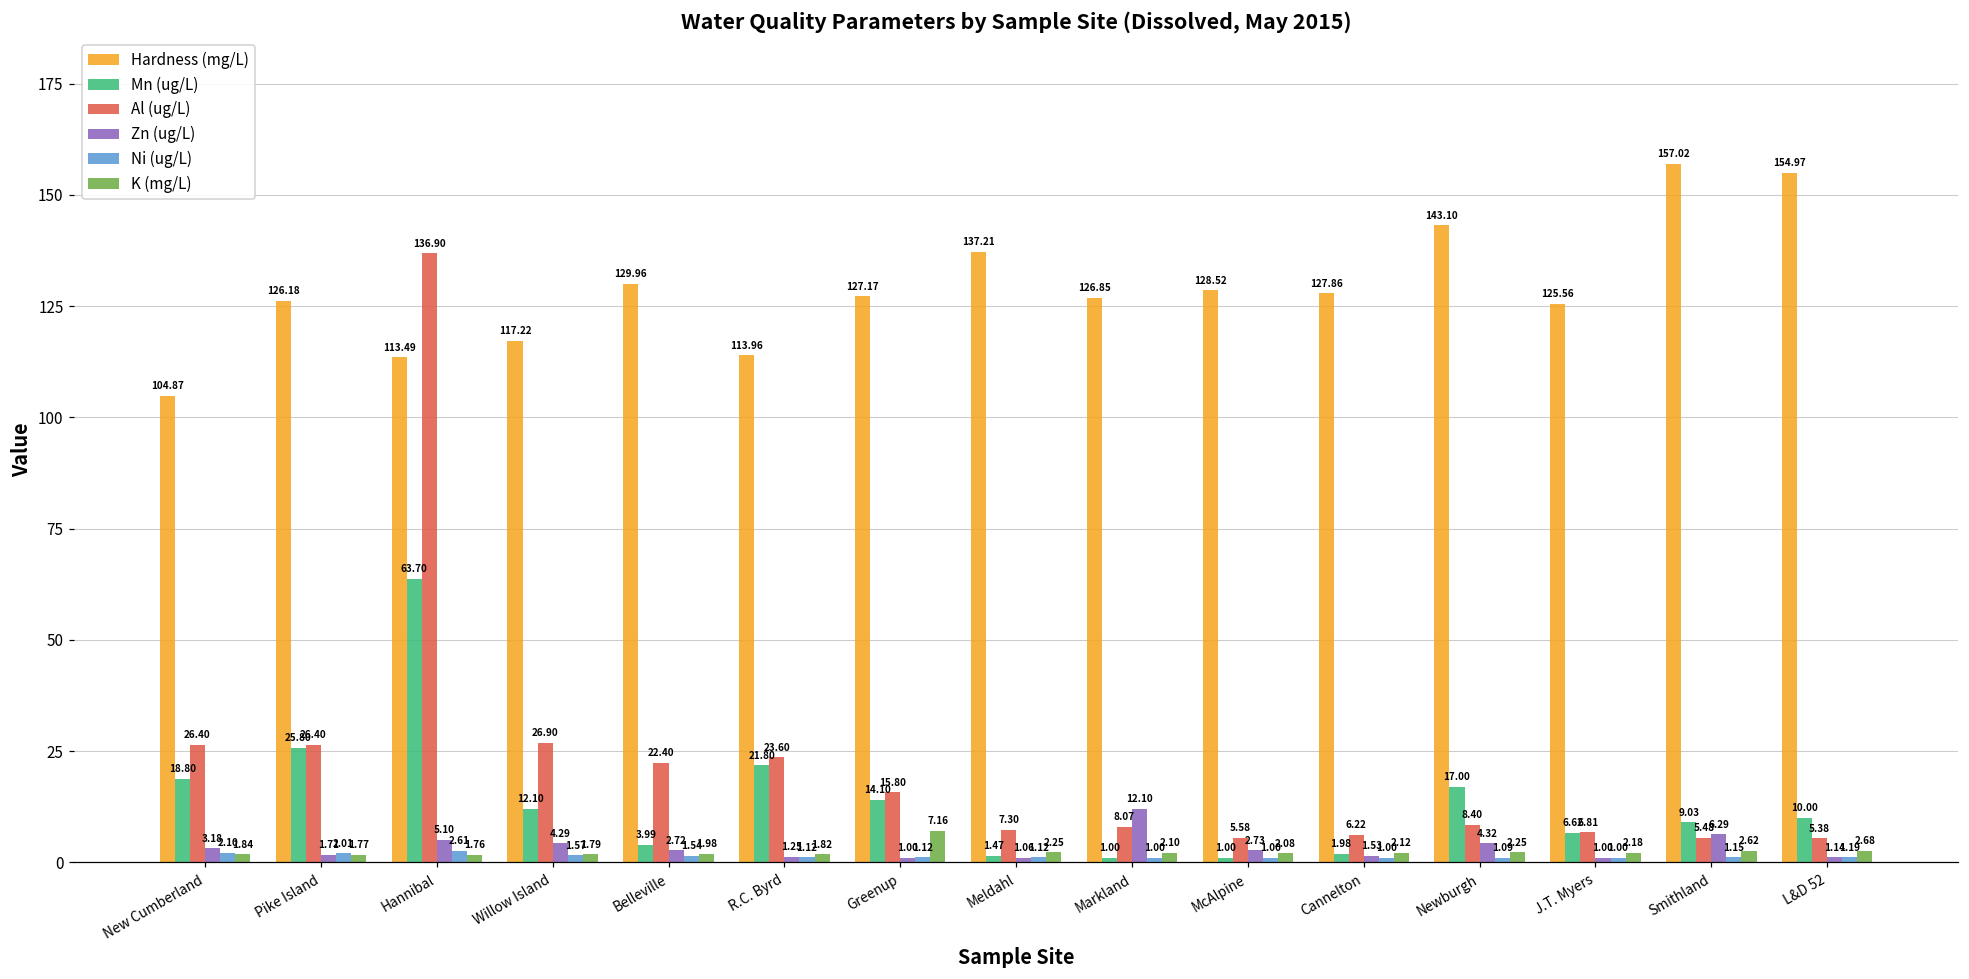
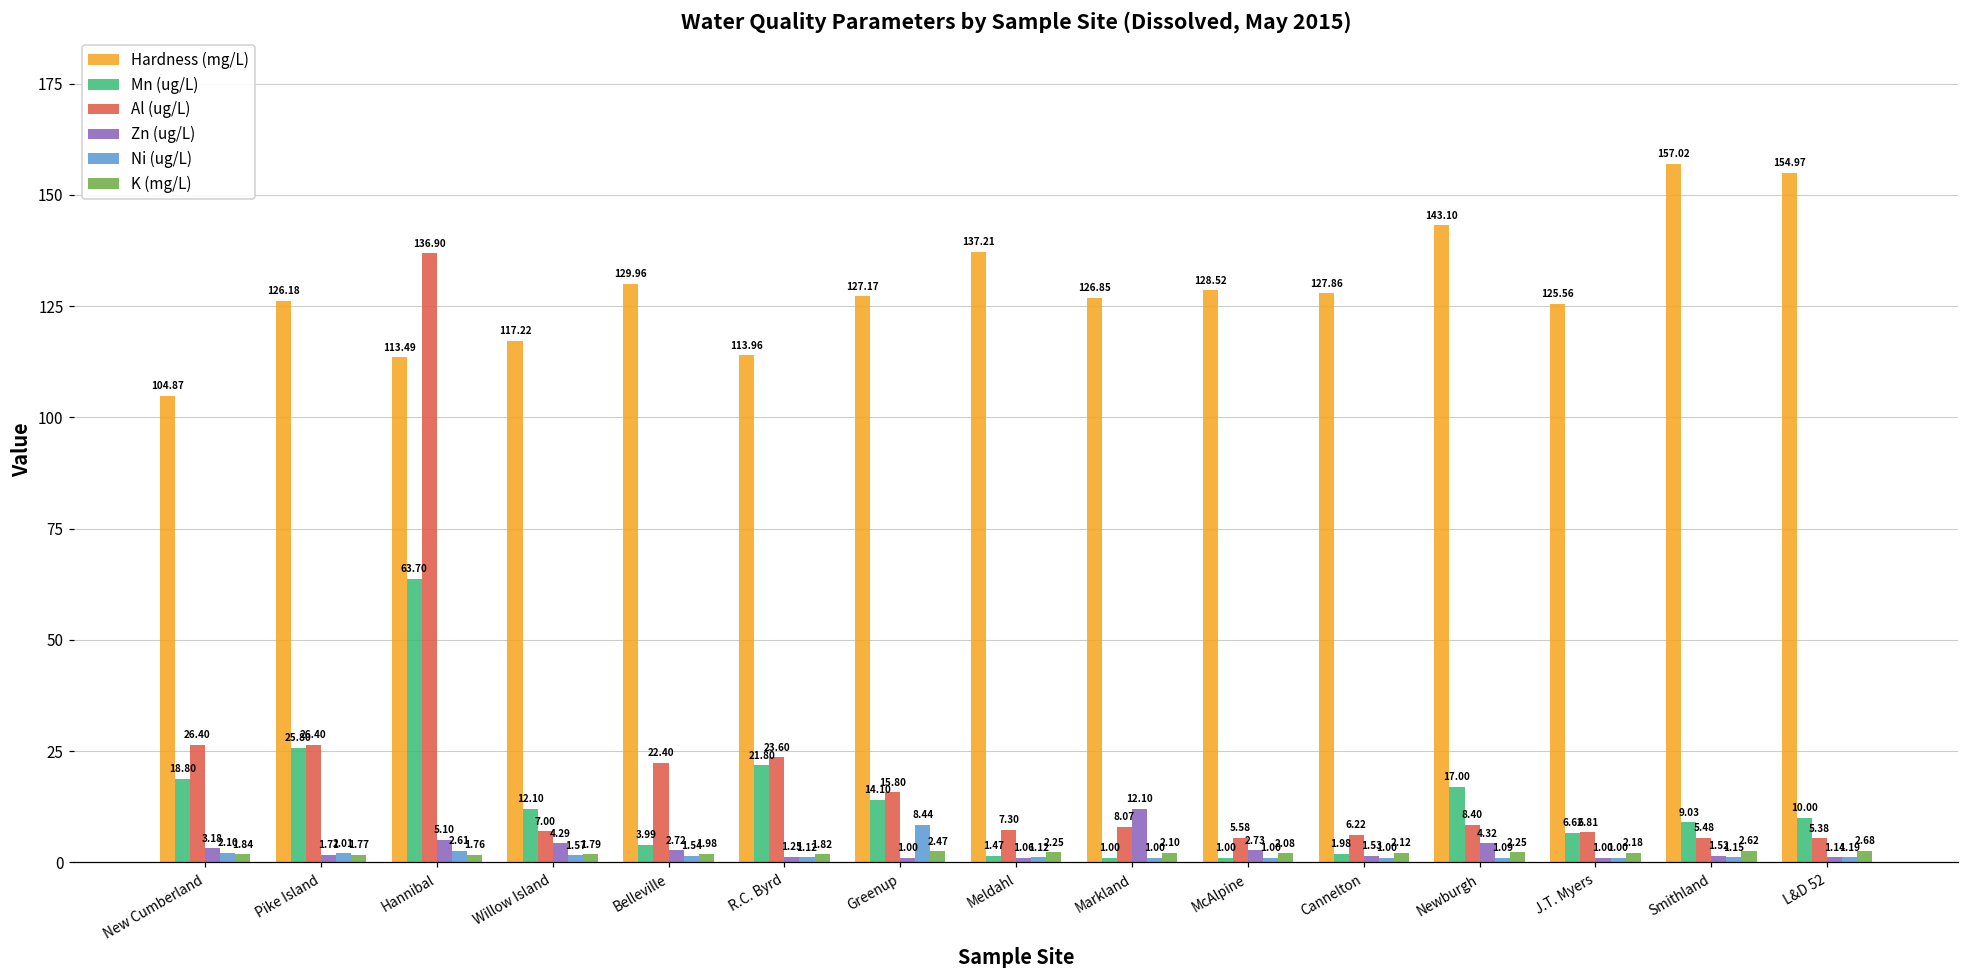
  {
    "Hardness (mg/L)": {
      "New Cumberland": 104.87,
      "Pike Island": 126.18,
      "Hannibal": 113.49,
      "Willow Island": 117.22,
      "Belleville": 129.96,
      "R.C. Byrd": 113.96,
      "Greenup": 127.17,
      "Meldahl": 137.21,
      "Markland": 126.85,
      "McAlpine": 128.52,
      "Cannelton": 127.86,
      "Newburgh": 143.10,
      "J.T. Myers": 125.56,
      "Smithland": 157.02,
      "L&D 52": 154.97
    },
    "Mn (ug/L)": {
      "New Cumberland": 18.80,
      "Hannibal": 63.70,
      "Willow Island": 12.10,
      "Belleville": 3.99,
      "R.C. Byrd": 21.80,
      "Greenup": 14.10,
      "Meldahl": 1.47,
      "Markland": 1.00,
      "McAlpine": 1.00,
      "Cannelton": 1.98,
      "Newburgh": 17.00,
      "Smithland": 9.03,
      "L&D 52": 10.00
    },
    "Al (ug/L)": {
      "New Cumberland": 26.40,
      "Hannibal": 136.90,
-     "Willow Island": 26.90,
+     "Willow Island": 7.00,
      "Belleville": 22.40,
      "R.C. Byrd": 23.60,
      "Greenup": 15.80,
      "Meldahl": 7.30,
      "Markland": 8.07,
      "McAlpine": 5.58,
      "Cannelton": 6.22,
      "Newburgh": 8.40,
      "Smithland": 5.48,
      "L&D 52": 5.38
    },
    "Zn (ug/L)": {
      "New Cumberland": 3.18,
      "Hannibal": 5.10,
      "Willow Island": 4.29,
      "Belleville": 2.72,
      "Greenup": 1.00,
      "Markland": 12.10,
      "McAlpine": 2.73,
      "Newburgh": 4.32,
-     "Smithland": 6.29
+     "Smithland": 1.52
    },
    "Ni (ug/L)": {
-     "Greenup": 1.12,
+     "Greenup": 8.44,
      "Markland": 1.00,
      "McAlpine": 1.00,
      "Newburgh": 1.09
    },
    "K (mg/L)": {
-     "Greenup": 7.16,
+     "Greenup": 2.47,
      "Meldahl": 2.25,
      "Markland": 2.10,
      "McAlpine": 2.08,
      "Cannelton": 2.12,
      "Newburgh": 2.25,
      "J.T. Myers": 2.18,
      "Smithland": 2.62,
      "L&D 52": 2.68
    }
  }
